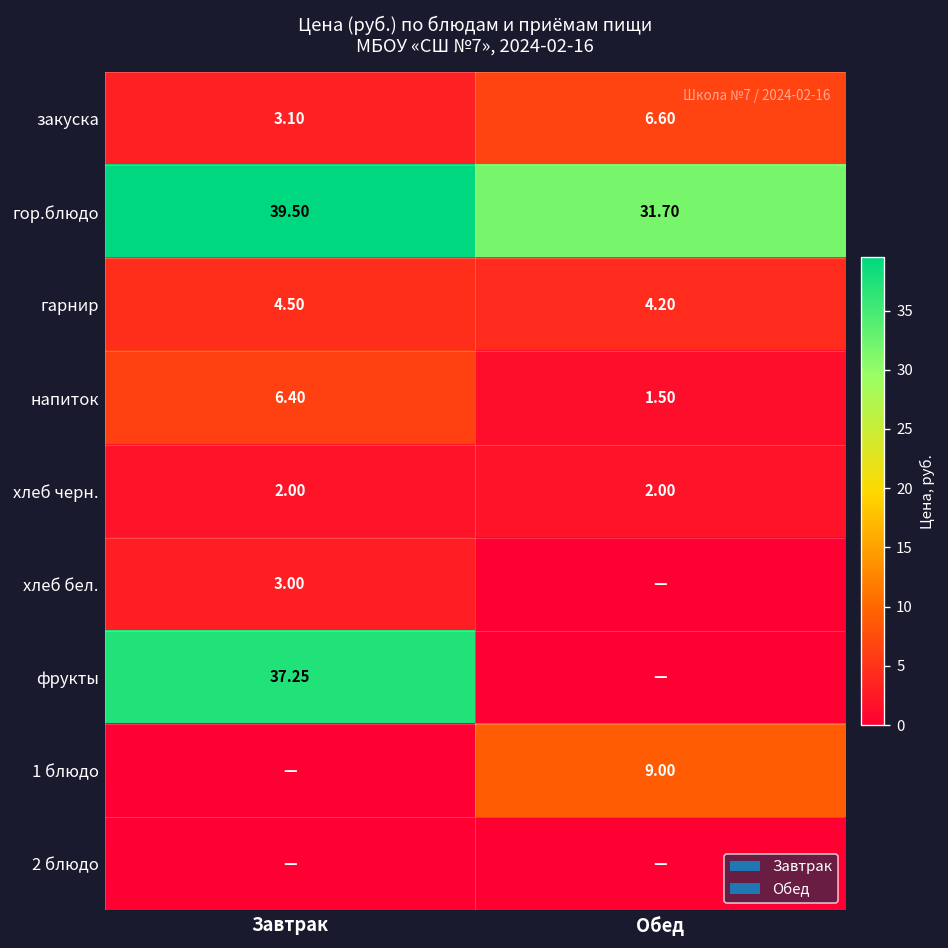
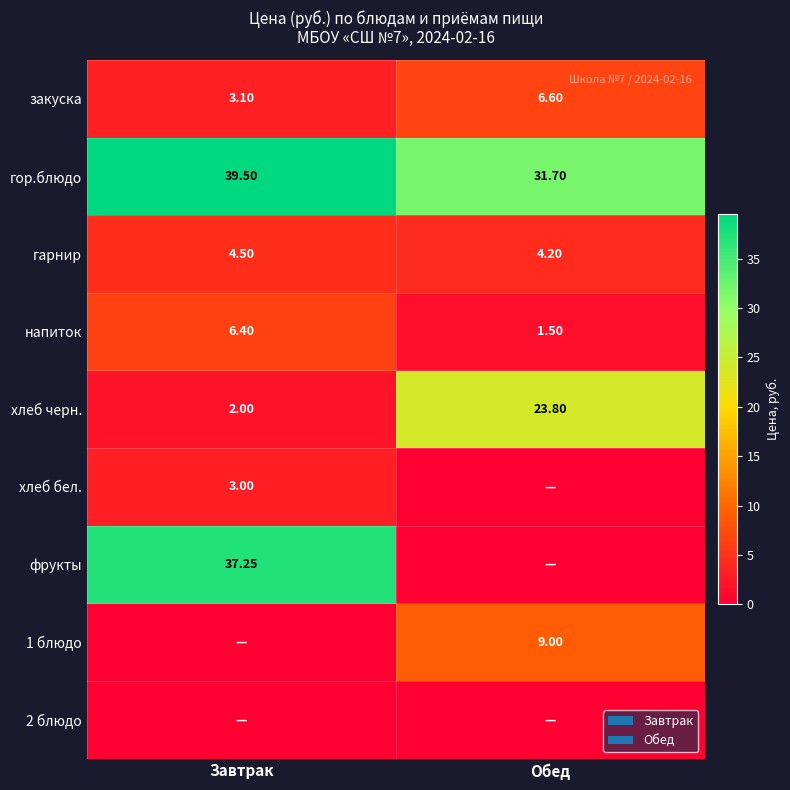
  {
    "закуска": {
      "Завтрак": 3.10
    },
    "гор.блюдо": {
      "Завтрак": 39.50,
      "Обед": 31.70
    },
    "гарнир": {
      "Завтрак": 4.50,
      "Обед": 4.20
    },
    "напиток": {
      "Завтрак": 6.40,
      "Обед": 1.50
    },
    "хлеб черн.": {
      "Завтрак": 2.00,
-     "Обед": 2.00
+     "Обед": 23.80
    },
    "хлеб бел.": {
      "Завтрак": 3.00
    },
    "фрукты": {
      "Завтрак": 37.25
    },
    "1 блюдо": {
      "Обед": 9.00
    }
  }
